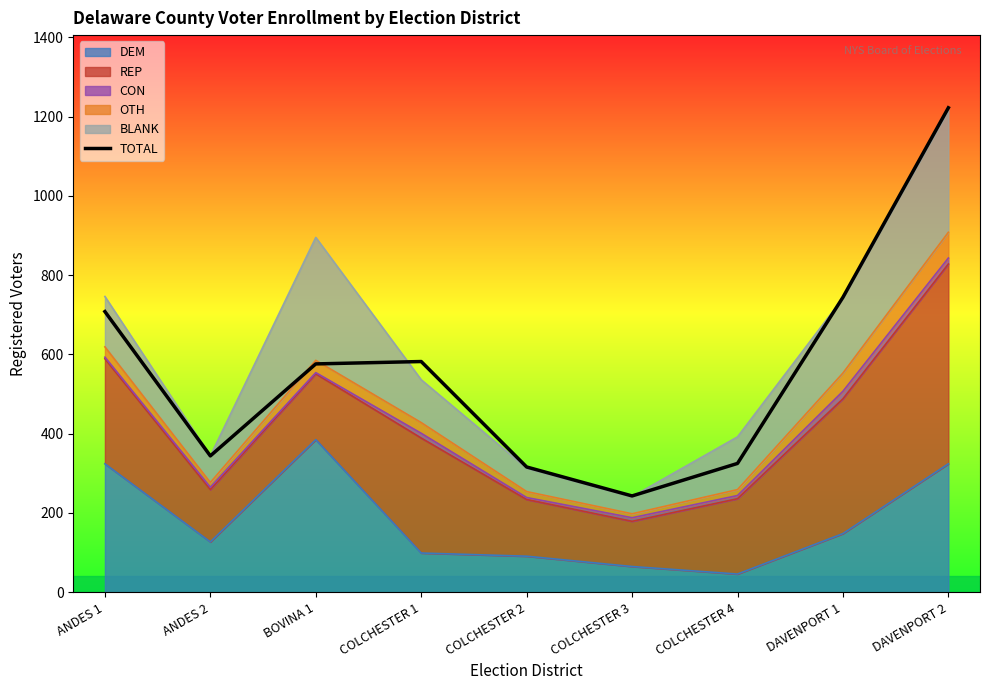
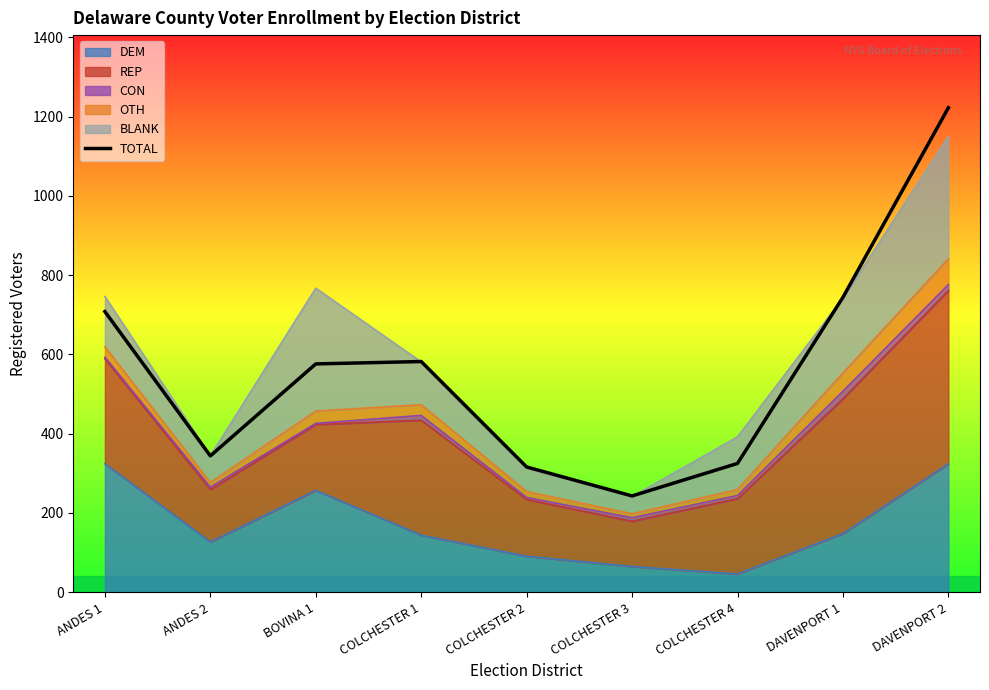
  {
    "DEM": {
      "ANDES 1": 320,
      "ANDES 2": 130,
-     "BOVINA 1": 390,
-     "COLCHESTER 1": 100,
+     "BOVINA 1": 260,
+     "COLCHESTER 1": 140,
      "COLCHESTER 2": 90,
      "COLCHESTER 3": 70,
      "COLCHESTER 4": 50,
      "DAVENPORT 1": 150,
      "DAVENPORT 2": 320
    },
    "REP": {
      "COLCHESTER 1": 290,
      "COLCHESTER 3": 110,
      "COLCHESTER 4": 190,
      "DAVENPORT 1": 340,
-     "DAVENPORT 2": 500
+     "DAVENPORT 2": 440
    },
    "CON": {
      "COLCHESTER 1": 10,
      "COLCHESTER 3": 10,
      "COLCHESTER 4": 10,
      "DAVENPORT 1": 20,
      "DAVENPORT 2": 20
    },
    "OTH": {
      "ANDES 1": 30,
      "ANDES 2": 10,
      "BOVINA 1": 30,
      "COLCHESTER 1": 30,
      "COLCHESTER 2": 20,
      "COLCHESTER 3": 10,
      "COLCHESTER 4": 20,
      "DAVENPORT 1": 50,
      "DAVENPORT 2": 70
    },
    "BLANK": {
      "ANDES 1": 130,
      "BOVINA 1": 310,
      "COLCHESTER 4": 130
    },
    "TOTAL": {
      "ANDES 1": 710,
      "BOVINA 1": 580,
      "COLCHESTER 4": 330
    }
  }
